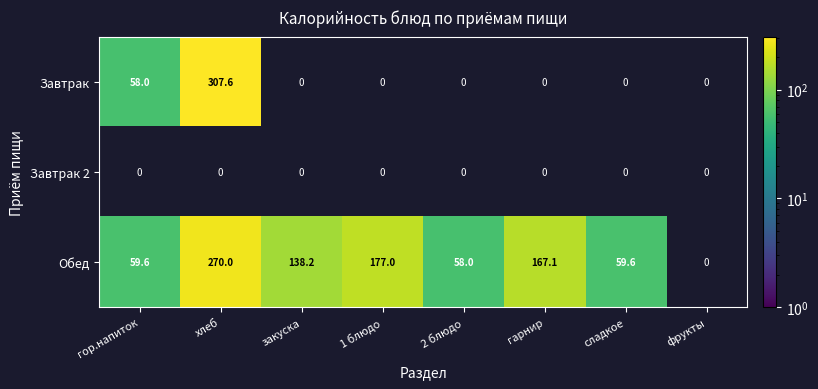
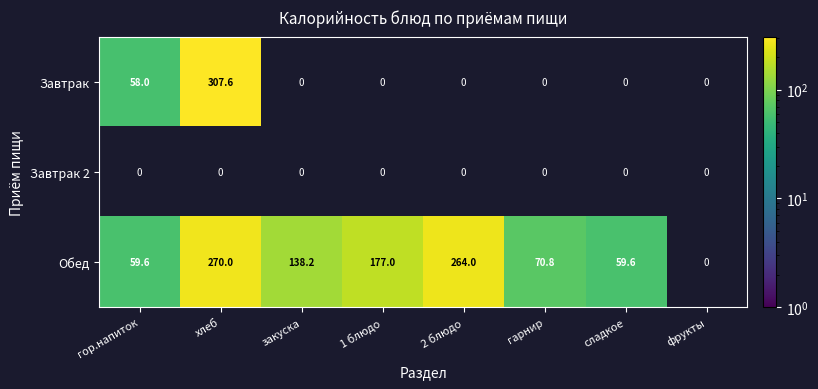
  {
    "Завтрак": {
      "гор.напиток": 58.0,
      "хлеб": 307.6
    },
    "Обед": {
      "гор.напиток": 59.6,
      "хлеб": 270.0,
      "закуска": 138.2,
      "1 блюдо": 177.0,
-     "2 блюдо": 58.0,
-     "гарнир": 167.1,
+     "2 блюдо": 264.0,
+     "гарнир": 70.8,
      "сладкое": 59.6
    }
  }
